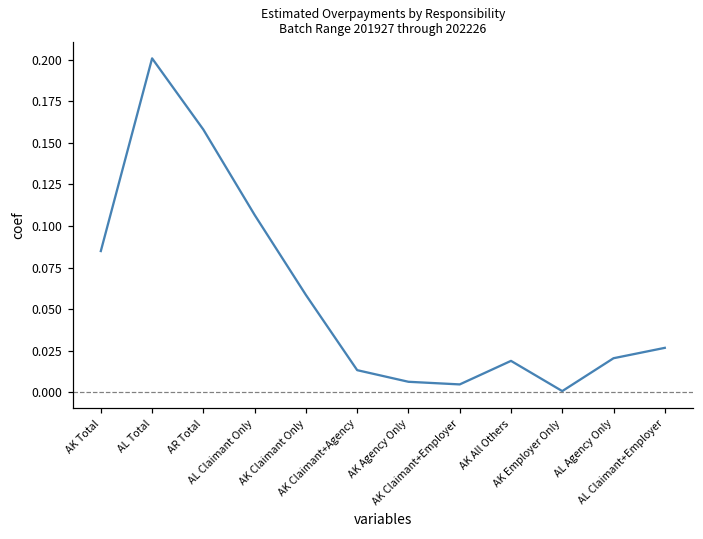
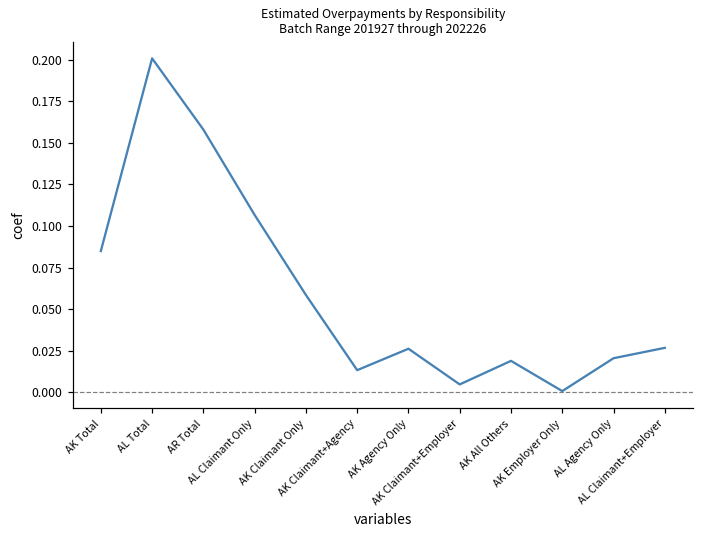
  {
    "AK Total": 0.085,
    "AL Total": 0.201,
    "AR Total": 0.158,
    "AL Claimant Only": 0.107,
    "AK Claimant Only": 0.059,
    "AK Claimant+Agency": 0.013,
-   "AK Agency Only": 0.006,
+   "AK Agency Only": 0.026,
    "AK Claimant+Employer": 0.005,
    "AK All Others": 0.019,
    "AK Employer Only": 0.001,
    "AL Agency Only": 0.020,
    "AL Claimant+Employer": 0.027
  }
